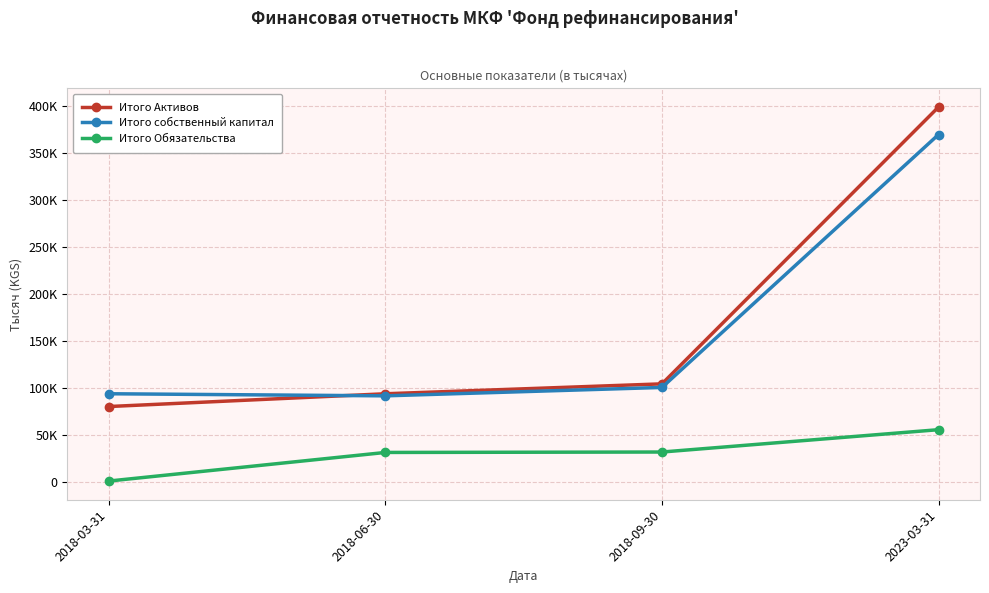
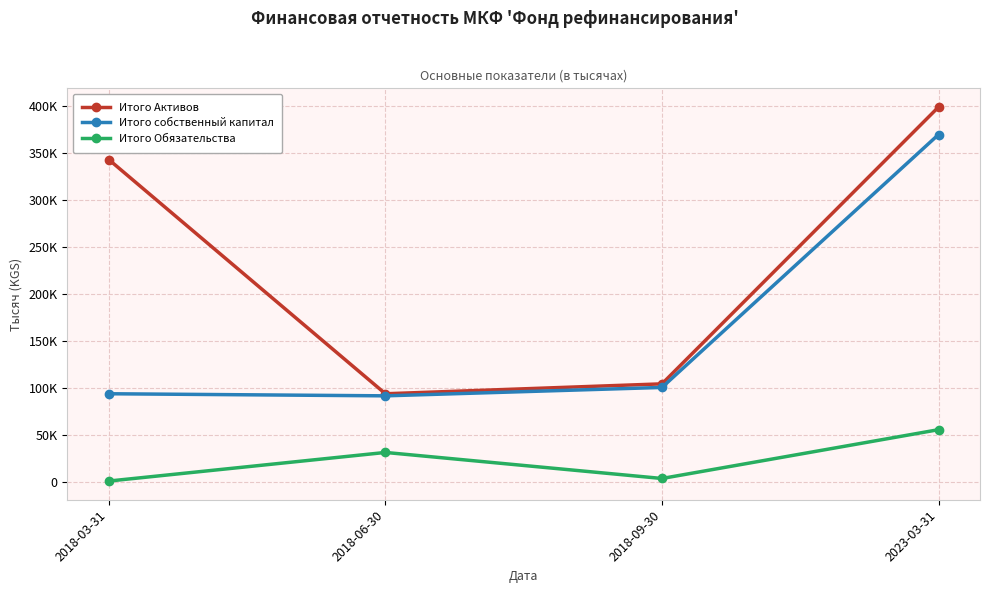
  {
    "Итого Активов": {
-     "2018-03-31": 80000,
+     "2018-03-31": 340000,
      "2018-09-30": 100000,
      "2023-03-31": 400000
    },
    "Итого собственный капитал": {
      "2018-03-31": 90000,
      "2018-09-30": 100000,
      "2023-03-31": 370000
    },
    "Итого Обязательства": {
      "2018-03-31": 0,
      "2018-06-30": 30000,
-     "2018-09-30": 30000,
+     "2018-09-30": 0,
      "2023-03-31": 60000
    }
  }
